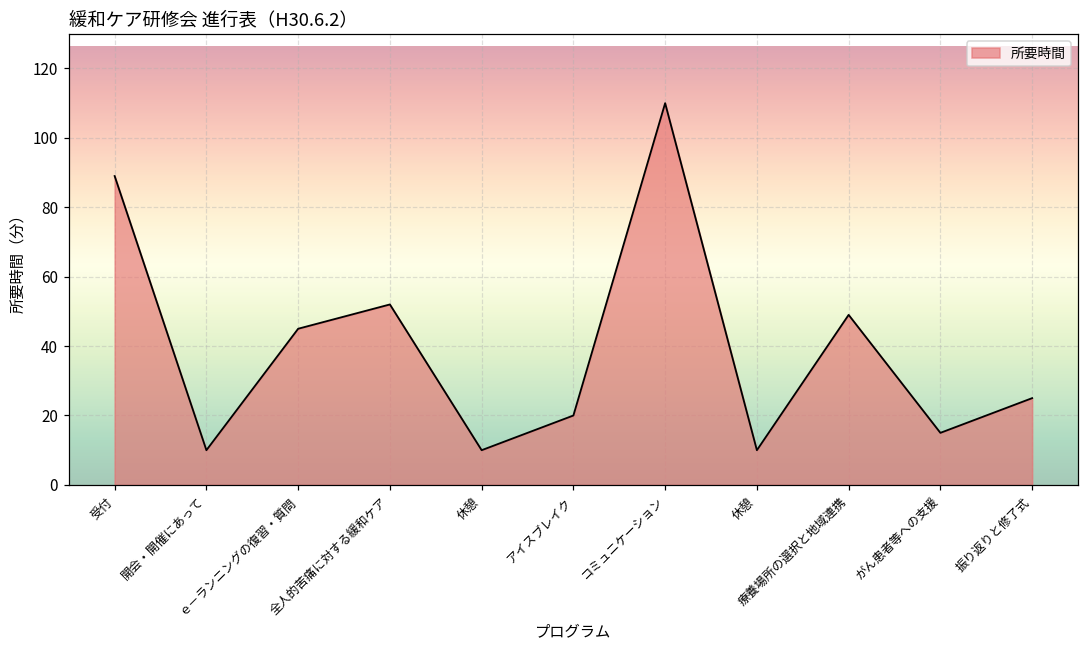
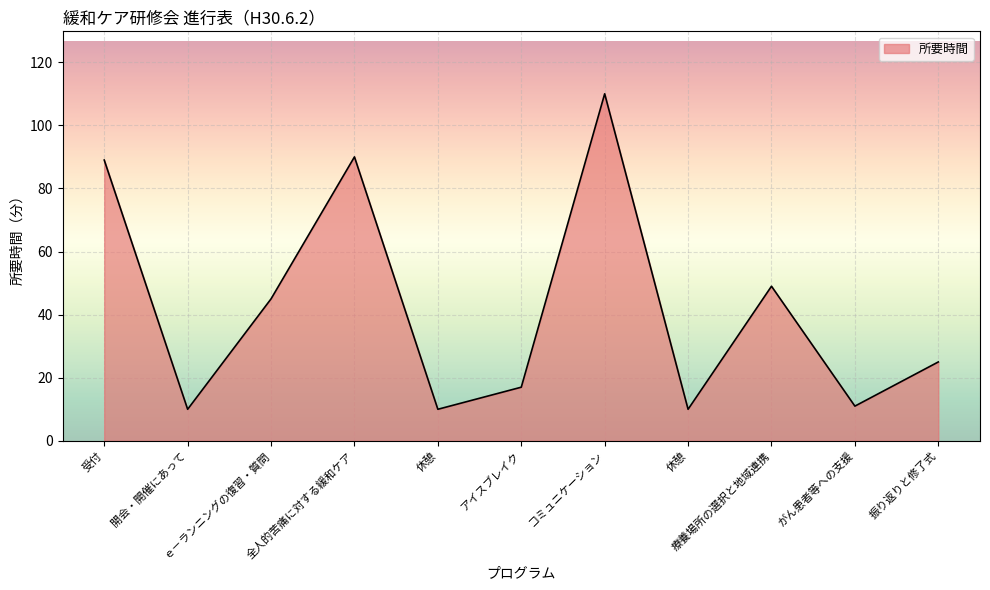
  {
    "受付": 89,
    "開会・開催にあって": 10,
    "ｅ－ランニングの復習・質問": 45,
-   "全人的苦痛に対する緩和ケア": 52,
-   "アイスブレイク": 20,
+   "全人的苦痛に対する緩和ケア": 90,
+   "アイスブレイク": 17,
    "コミュニケーション": 110,
    "療養場所の選択と地域連携": 49,
-   "がん患者等への支援": 15,
+   "がん患者等への支援": 11,
    "振り返りと修了式": 25
  }
